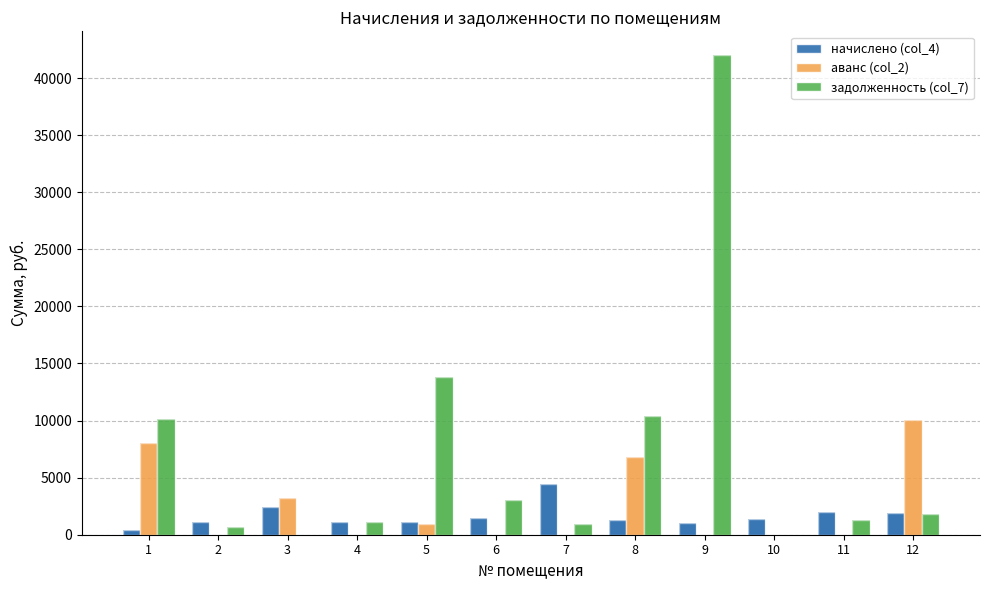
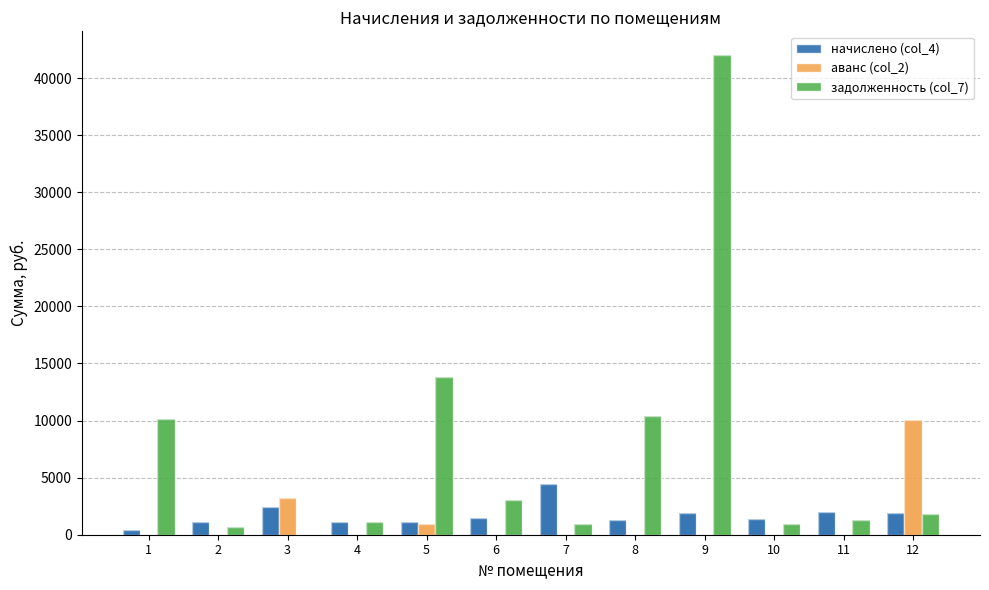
  {
    "начислено (col_4)": {
      "1": 400,
      "2": 1100,
      "3": 2400,
      "4": 1100,
      "5": 1100,
      "6": 1500,
      "7": 4500,
      "8": 1200,
-     "9": 1000,
+     "9": 1900,
      "10": 1400,
      "11": 2000,
      "12": 1900
    },
    "аванс (col_2)": {
-     "1": 8100,
+     "1": 0,
      "2": 0,
      "3": 3200,
      "4": 0,
      "5": 1000,
      "6": 0,
      "7": 0,
-     "8": 6800,
+     "8": 0,
      "9": 0,
      "10": 0,
      "11": 0,
      "12": 10100
    },
    "задолженность (col_7)": {
      "1": 10100,
      "2": 700,
      "3": 0,
      "4": 1100,
      "5": 13800,
      "6": 3000,
      "7": 900,
      "8": 10400,
      "9": 42000,
-     "10": 0,
+     "10": 1000,
      "11": 1300,
      "12": 1800
    }
  }
